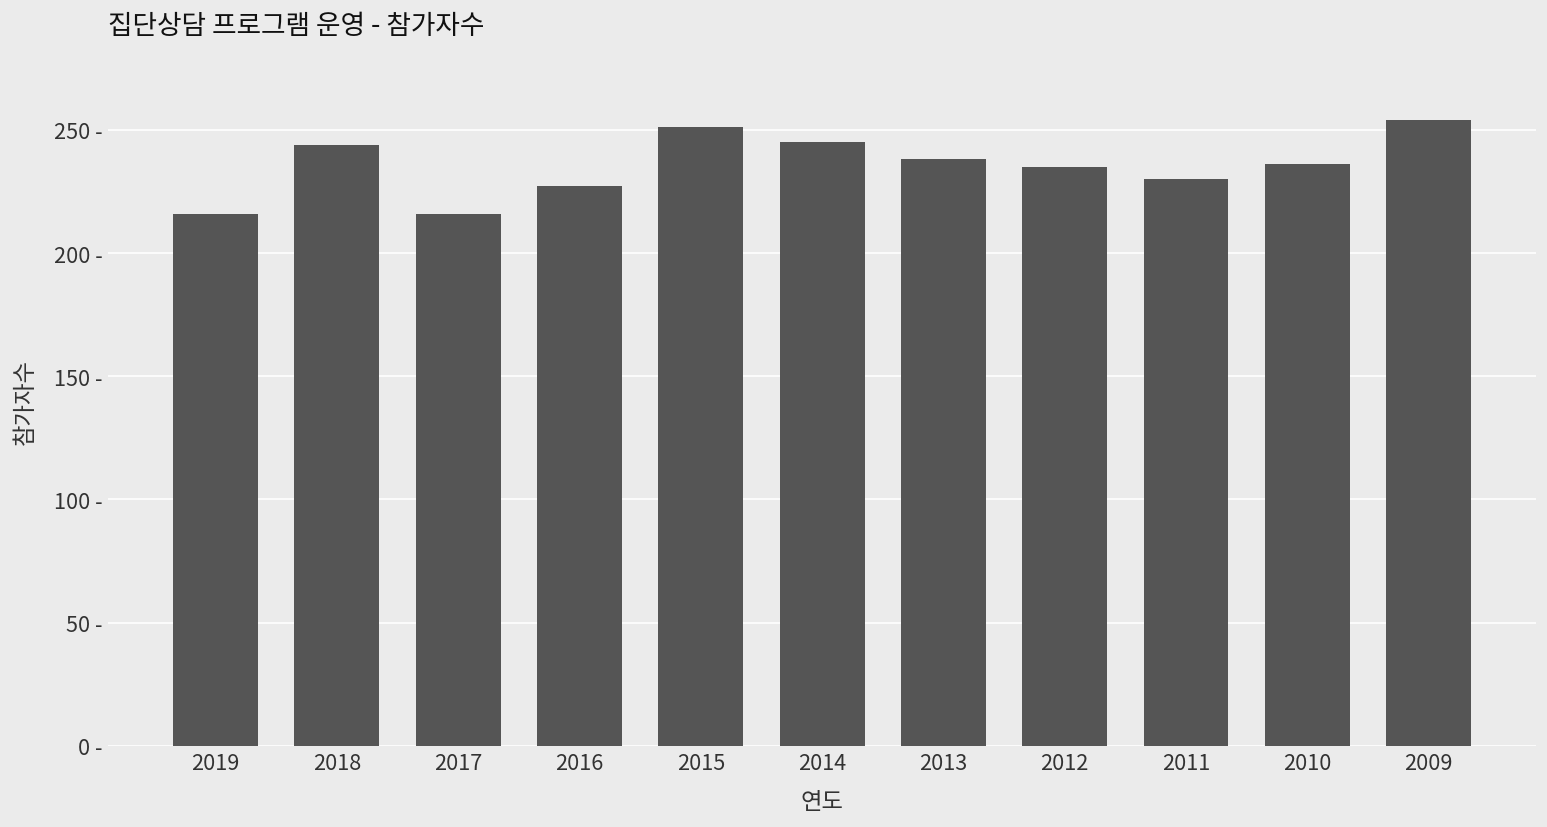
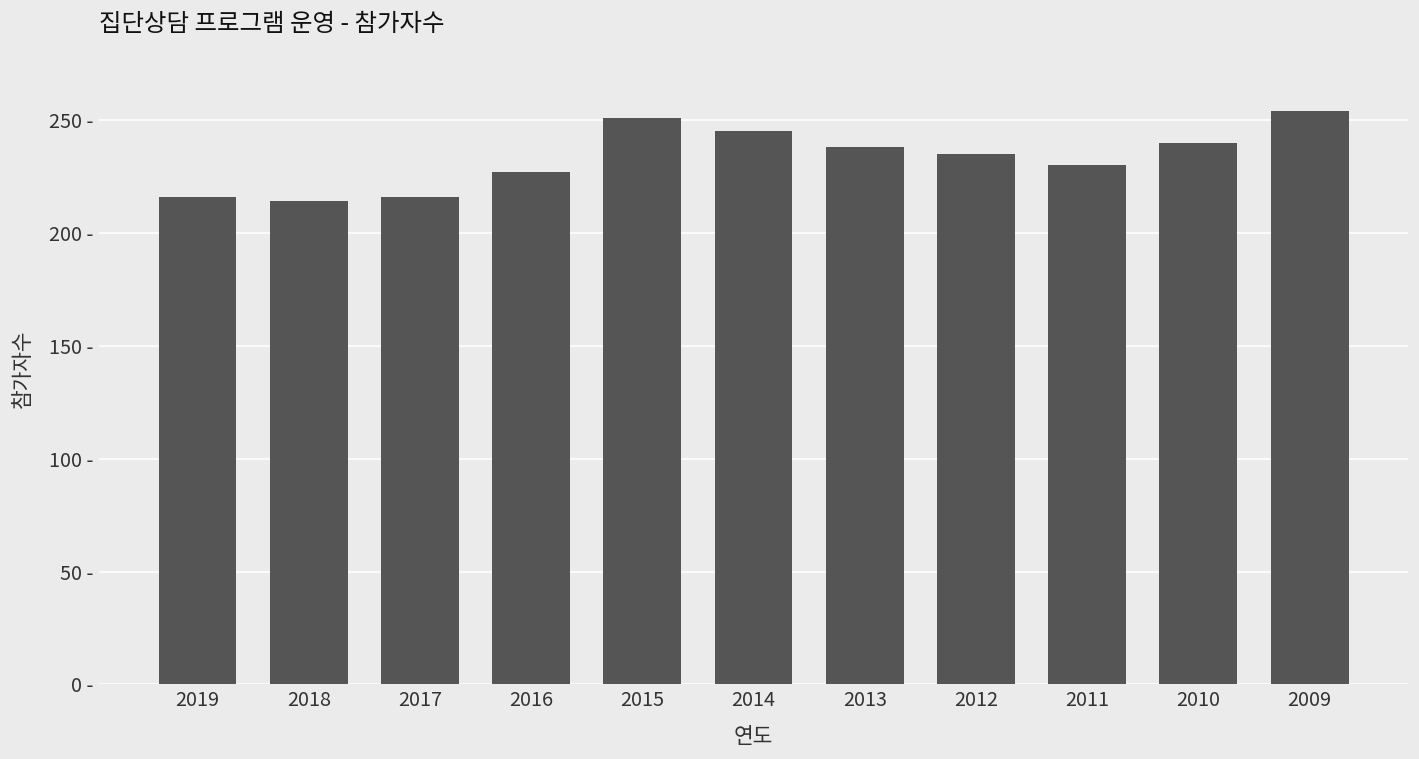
  {
    "2019": "216 -",
-   "2018": "244 -",
+   "2018": "214 -",
    "2017": "216 -",
    "2016": "227 -",
    "2015": "251 -",
    "2014": "245 -",
    "2013": "238 -",
    "2012": "235 -",
    "2011": "230 -",
-   "2010": "236 -",
+   "2010": "240 -",
    "2009": "254 -"
  }
